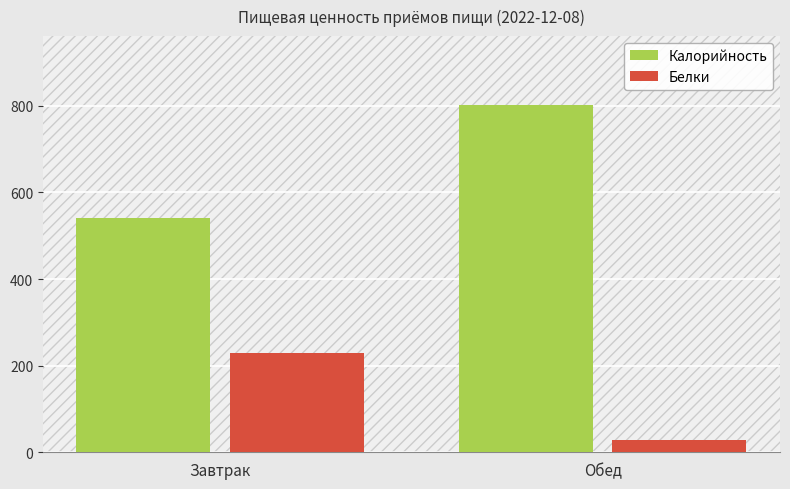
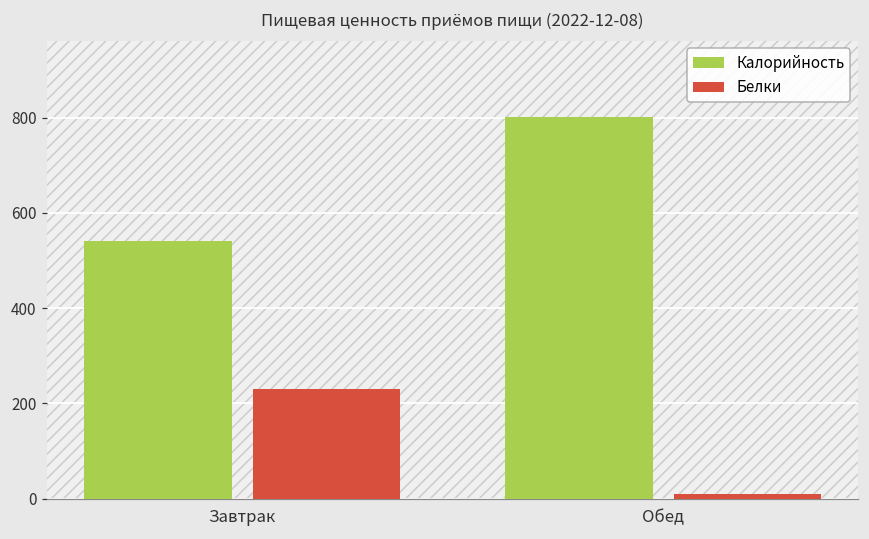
  {
    "Калорийность": {
      "Завтрак": 540,
      "Обед": 800
    },
    "Белки": {
      "Завтрак": 230,
-     "Обед": 30
+     "Обед": 10
    }
  }
